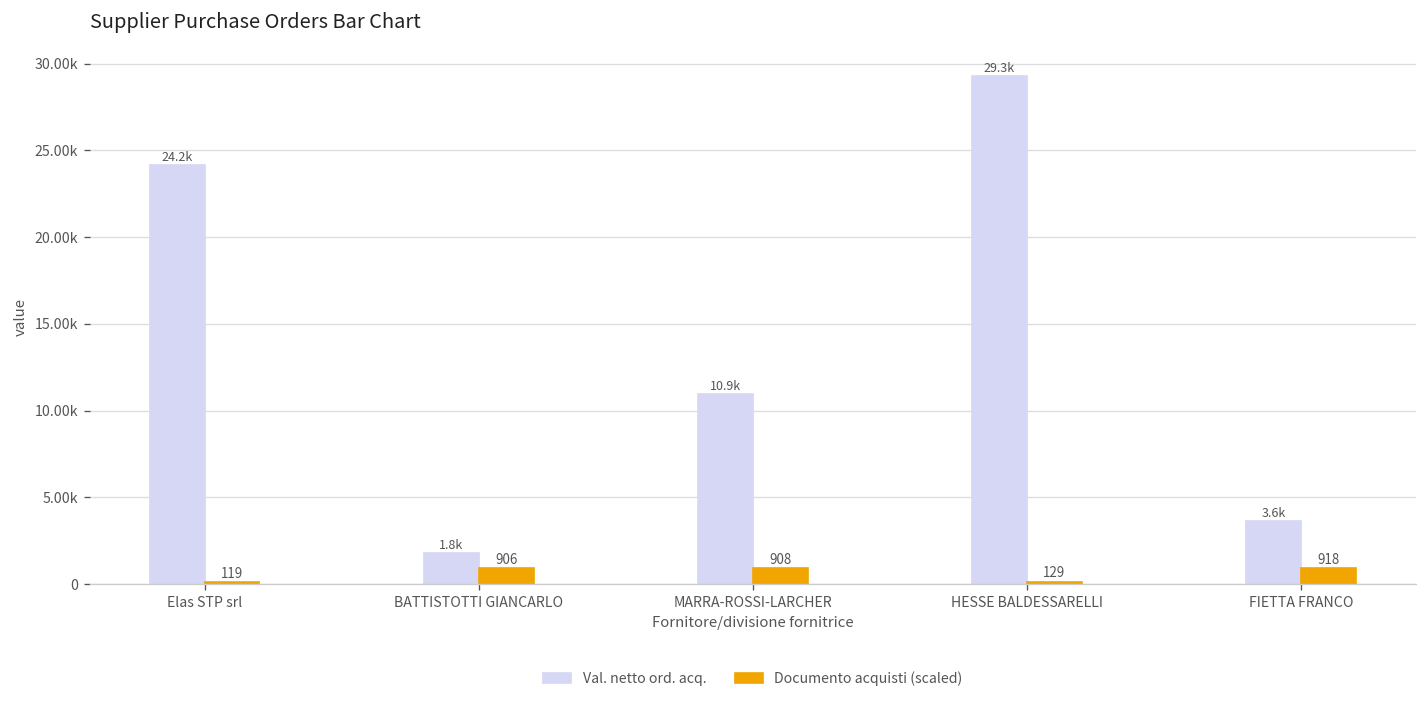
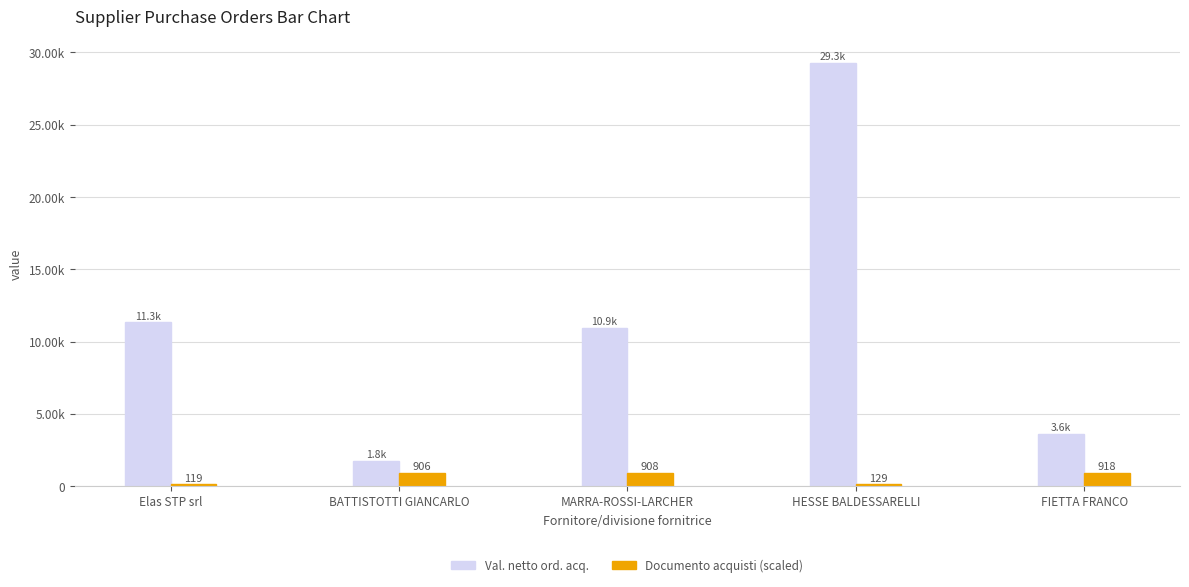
  {
    "Val. netto ord. acq.": {
-     "Elas STP srl": "24.2k",
+     "Elas STP srl": "11.3k",
      "BATTISTOTTI GIANCARLO": "1.8k",
      "MARRA-ROSSI-LARCHER": "10.9k",
      "HESSE BALDESSARELLI": "29.3k",
      "FIETTA FRANCO": "3.6k"
    },
    "Documento acquisti (scaled)": {
      "Elas STP srl": "119",
      "BATTISTOTTI GIANCARLO": "906",
      "MARRA-ROSSI-LARCHER": "908",
      "HESSE BALDESSARELLI": "129",
      "FIETTA FRANCO": "918"
    }
  }
